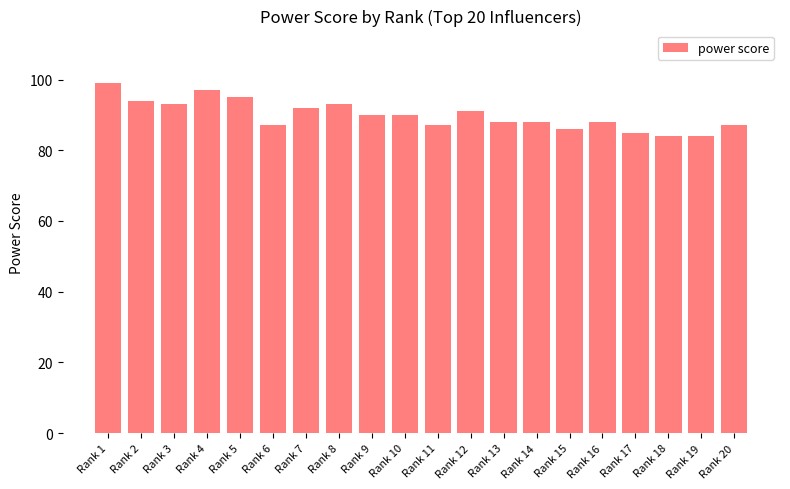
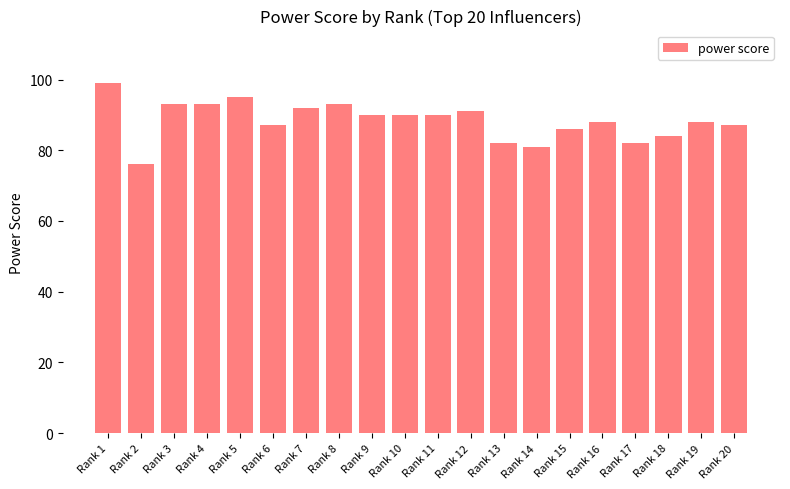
  {
    "Rank 1": 99,
-   "Rank 2": 94,
+   "Rank 2": 76,
    "Rank 3": 93,
-   "Rank 4": 97,
+   "Rank 4": 93,
    "Rank 5": 95,
    "Rank 6": 87,
    "Rank 7": 92,
    "Rank 8": 93,
    "Rank 9": 90,
    "Rank 10": 90,
-   "Rank 11": 87,
+   "Rank 11": 90,
    "Rank 12": 91,
-   "Rank 13": 88,
-   "Rank 14": 88,
+   "Rank 13": 82,
+   "Rank 14": 81,
    "Rank 15": 86,
    "Rank 16": 88,
-   "Rank 17": 85,
+   "Rank 17": 82,
    "Rank 18": 84,
-   "Rank 19": 84,
+   "Rank 19": 88,
    "Rank 20": 87
  }
